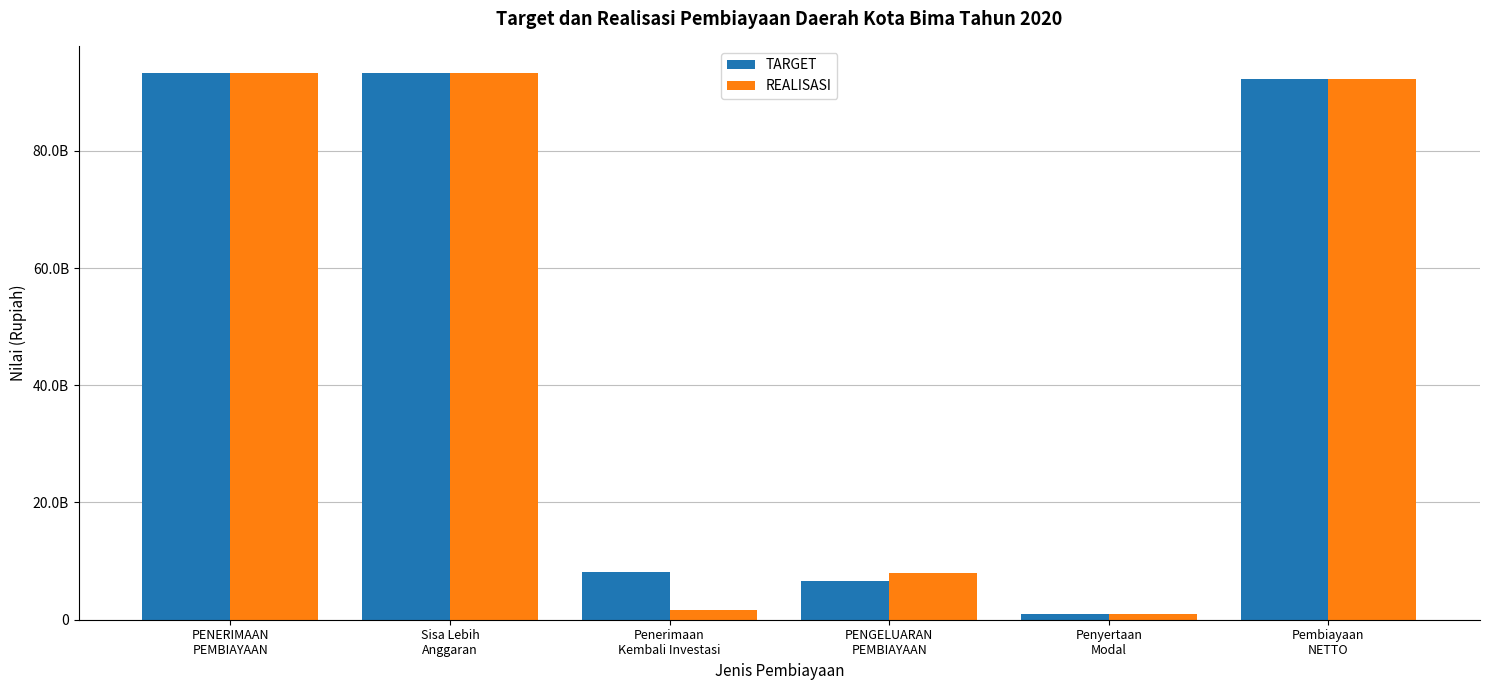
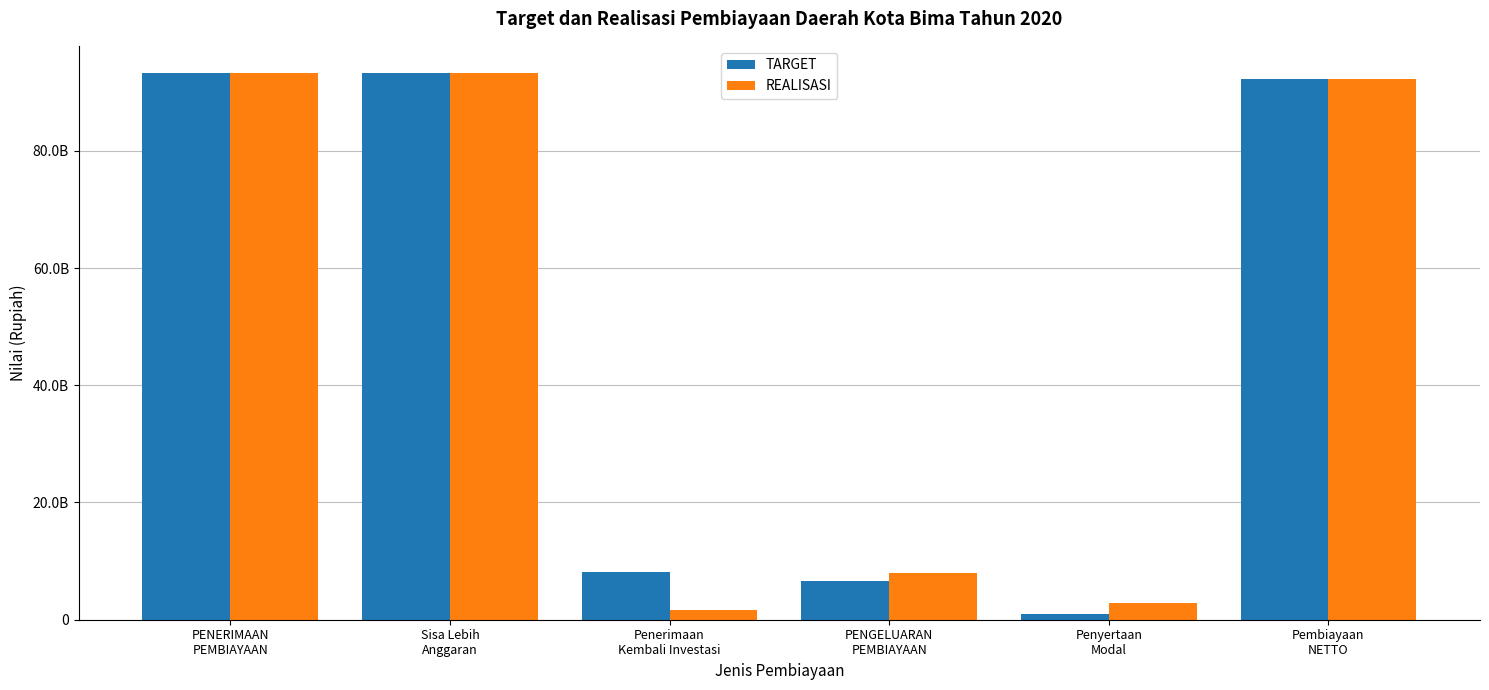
  {
    "TARGET": {
      "PENERIMAAN PEMBIAYAAN": 93000000000,
      "Sisa Lebih Anggaran": 93000000000,
      "Penerimaan Kembali Investasi": 8000000000,
      "PENGELUARAN PEMBIAYAAN": 7000000000,
      "Penyertaan Modal": 1000000000,
      "Pembiayaan NETTO": 92000000000
    },
    "REALISASI": {
      "PENERIMAAN PEMBIAYAAN": 93000000000,
      "Sisa Lebih Anggaran": 93000000000,
      "Penerimaan Kembali Investasi": 2000000000,
      "PENGELUARAN PEMBIAYAAN": 8000000000,
-     "Penyertaan Modal": 1000000000,
+     "Penyertaan Modal": 3000000000,
      "Pembiayaan NETTO": 92000000000
    }
  }
